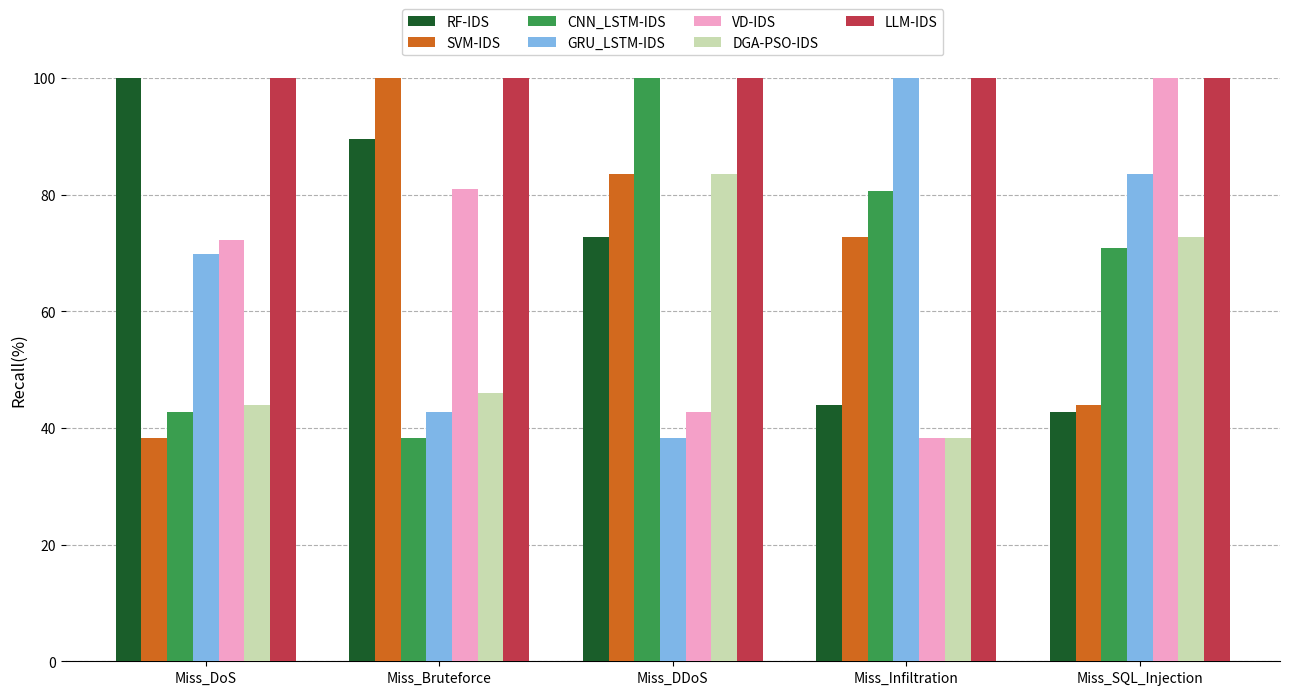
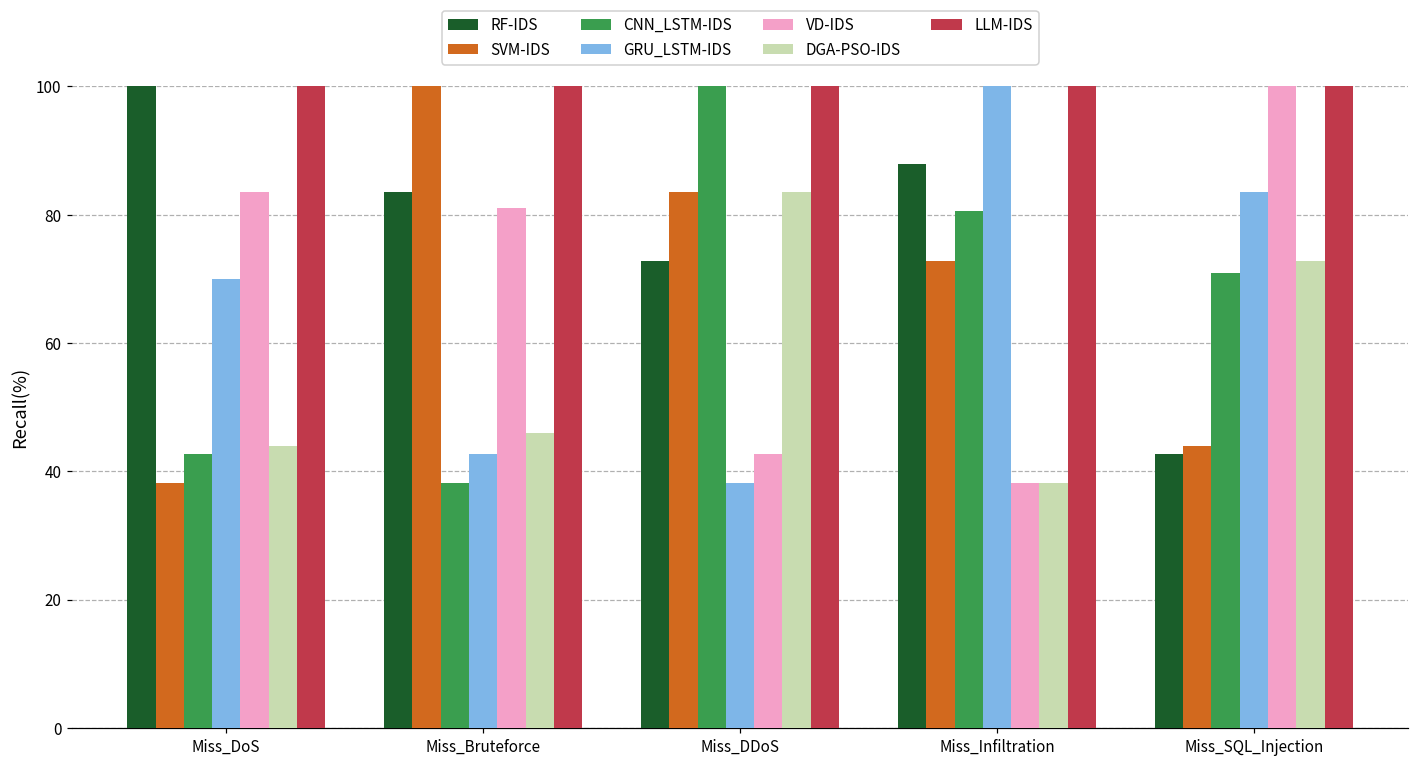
  {
    "RF-IDS": {
      "Miss_DoS": 100,
-     "Miss_Bruteforce": 90,
+     "Miss_Bruteforce": 84,
      "Miss_DDoS": 73,
-     "Miss_Infiltration": 44,
+     "Miss_Infiltration": 88,
      "Miss_SQL_Injection": 43
    },
    "SVM-IDS": {
      "Miss_DoS": 38,
      "Miss_Bruteforce": 100,
      "Miss_DDoS": 84,
      "Miss_Infiltration": 73,
      "Miss_SQL_Injection": 44
    },
    "CNN_LSTM-IDS": {
      "Miss_DoS": 43,
      "Miss_Bruteforce": 38,
      "Miss_DDoS": 100,
      "Miss_Infiltration": 81,
      "Miss_SQL_Injection": 71
    },
    "GRU_LSTM-IDS": {
      "Miss_DoS": 70,
      "Miss_Bruteforce": 43,
      "Miss_DDoS": 38,
      "Miss_Infiltration": 100,
      "Miss_SQL_Injection": 84
    },
    "VD-IDS": {
-     "Miss_DoS": 72,
+     "Miss_DoS": 84,
      "Miss_Bruteforce": 81,
      "Miss_DDoS": 43,
      "Miss_Infiltration": 38,
      "Miss_SQL_Injection": 100
    },
    "DGA-PSO-IDS": {
      "Miss_DoS": 44,
      "Miss_Bruteforce": 46,
      "Miss_DDoS": 84,
      "Miss_Infiltration": 38,
      "Miss_SQL_Injection": 73
    },
    "LLM-IDS": {
      "Miss_DoS": 100,
      "Miss_Bruteforce": 100,
      "Miss_DDoS": 100,
      "Miss_Infiltration": 100,
      "Miss_SQL_Injection": 100
    }
  }
